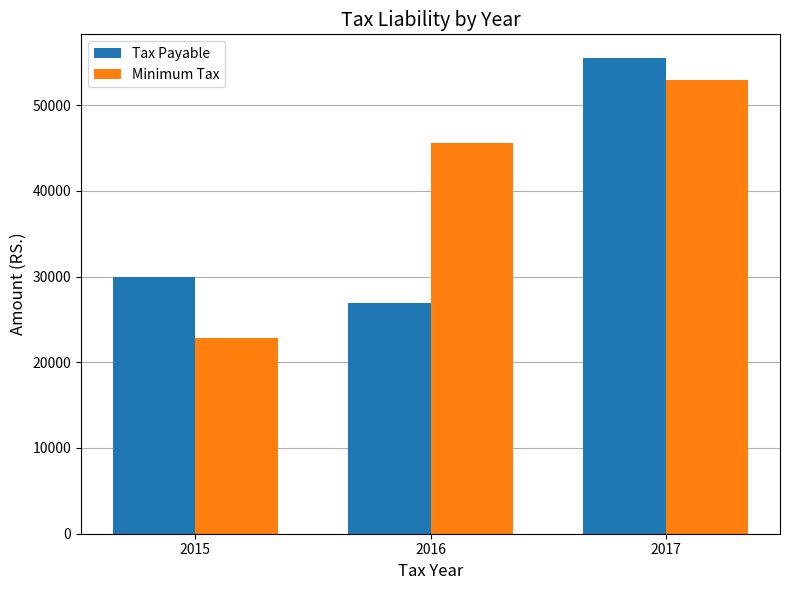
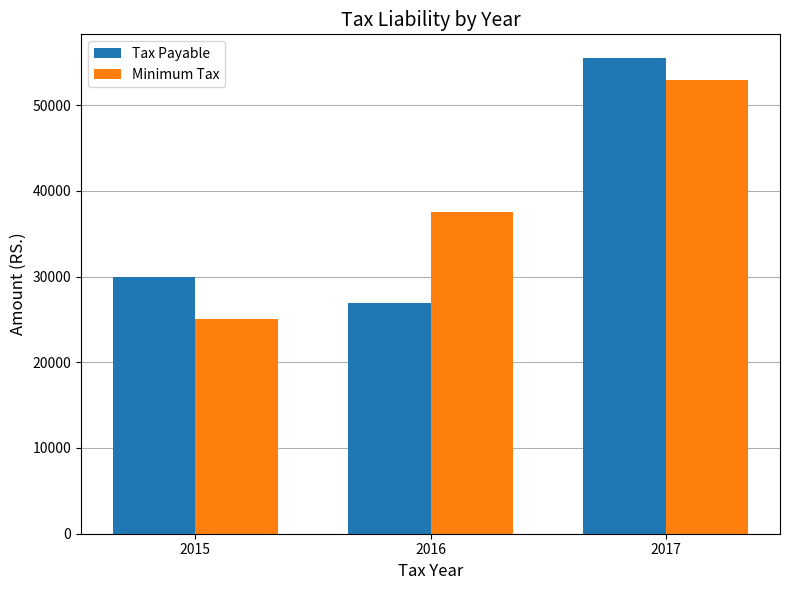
  {
    "Tax Payable": {
      "2015": 30000,
      "2016": 27000,
      "2017": 55000
    },
    "Minimum Tax": {
-     "2015": 23000,
-     "2016": 46000,
+     "2015": 25000,
+     "2016": 38000,
      "2017": 53000
    }
  }
